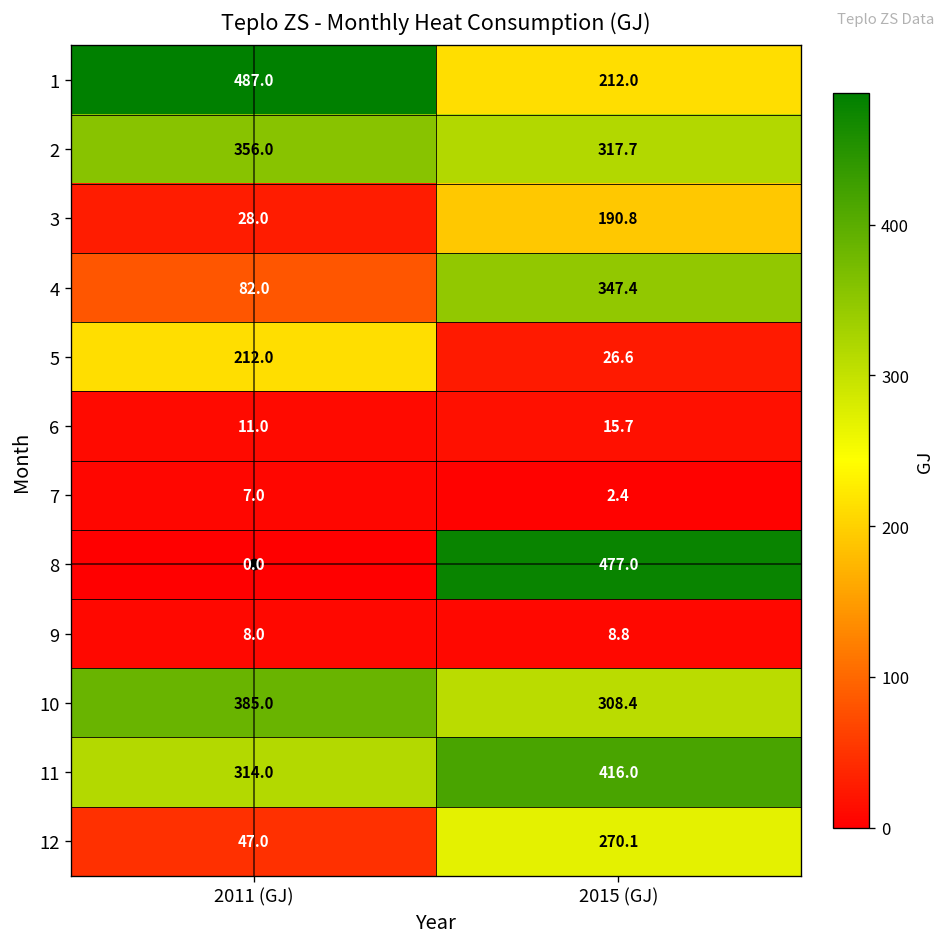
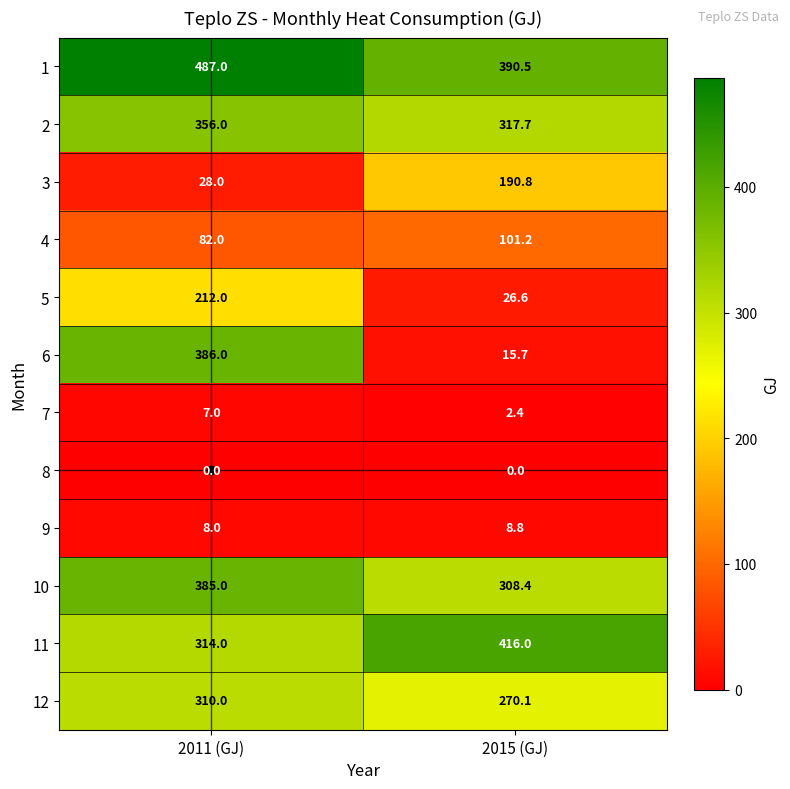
  {
    "1": {
      "2011 (GJ)": 487.0,
-     "2015 (GJ)": 212.0
+     "2015 (GJ)": 390.5
    },
    "2": {
      "2011 (GJ)": 356.0,
      "2015 (GJ)": 317.7
    },
    "3": {
      "2011 (GJ)": 28.0,
      "2015 (GJ)": 190.8
    },
    "4": {
      "2011 (GJ)": 82.0,
-     "2015 (GJ)": 347.4
+     "2015 (GJ)": 101.2
    },
    "5": {
      "2011 (GJ)": 212.0,
      "2015 (GJ)": 26.6
    },
    "6": {
-     "2011 (GJ)": 11.0,
+     "2011 (GJ)": 386.0,
      "2015 (GJ)": 15.7
    },
    "7": {
      "2011 (GJ)": 7.0,
      "2015 (GJ)": 2.4
    },
    "8": {
-     "2015 (GJ)": 477.0
+     "2015 (GJ)": 0.0
    },
    "9": {
      "2011 (GJ)": 8.0,
      "2015 (GJ)": 8.8
    },
    "10": {
      "2011 (GJ)": 385.0,
      "2015 (GJ)": 308.4
    },
    "11": {
      "2011 (GJ)": 314.0,
      "2015 (GJ)": 416.0
    },
    "12": {
-     "2011 (GJ)": 47.0,
+     "2011 (GJ)": 310.0,
      "2015 (GJ)": 270.1
    }
  }
